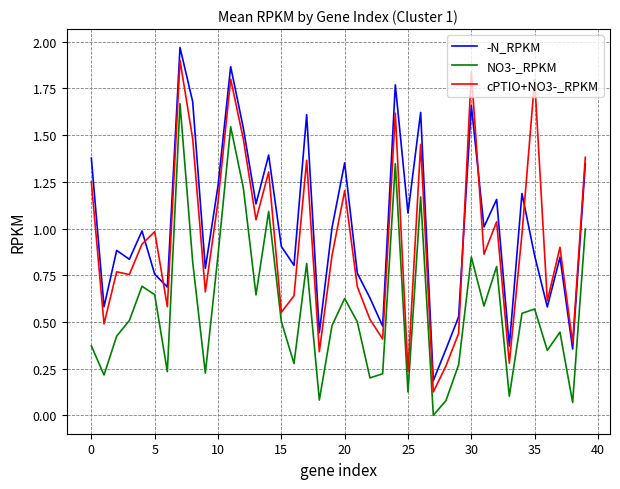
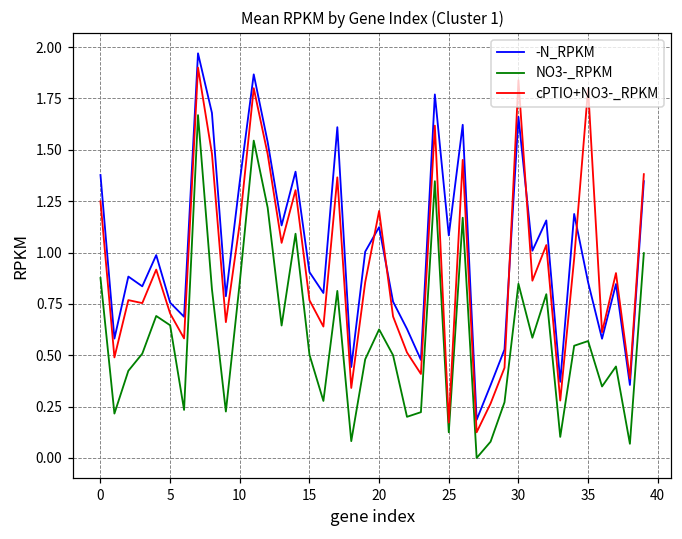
  {
    "-N_RPKM": {
      "0": 1.38,
      "5": 0.76,
-     "10": 1.23,
+     "10": 1.35,
      "15": 0.90,
-     "20": 1.35,
+     "20": 1.12,
      "25": 1.08,
      "30": 1.66,
      "35": 0.85
    },
    "NO3-_RPKM": {
-     "0": 0.37,
+     "0": 0.88,
      "5": 0.65,
      "10": 0.86,
      "15": 0.50,
      "20": 0.63,
      "25": 0.12,
      "30": 0.85,
      "35": 0.57
    },
    "cPTIO+NO3-_RPKM": {
      "0": 1.25,
-     "5": 0.98,
+     "5": 0.70,
      "10": 1.14,
-     "15": 0.55,
+     "15": 0.77,
      "20": 1.20,
-     "25": 0.24
+     "25": 0.17
    }
  }
